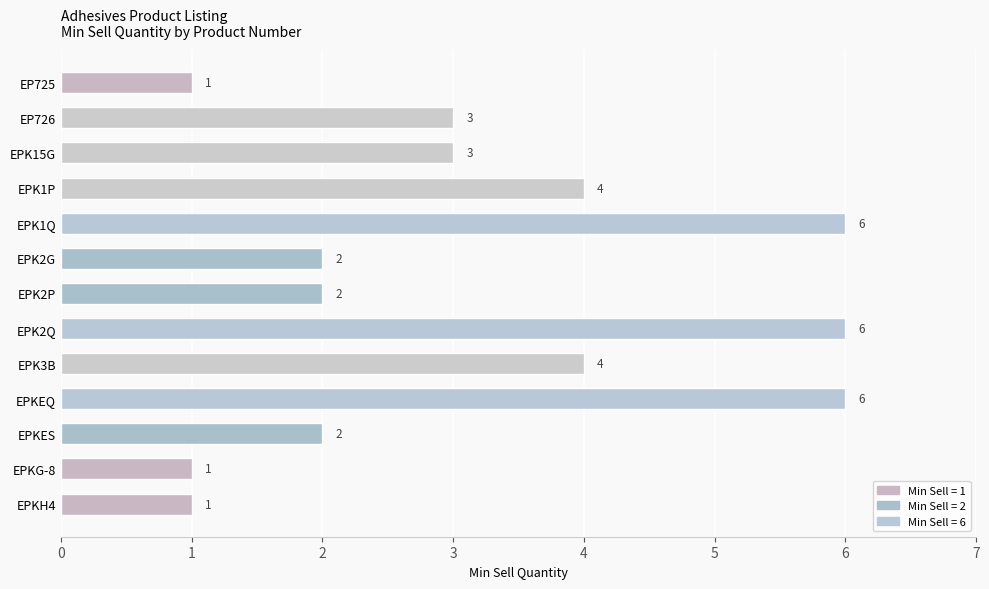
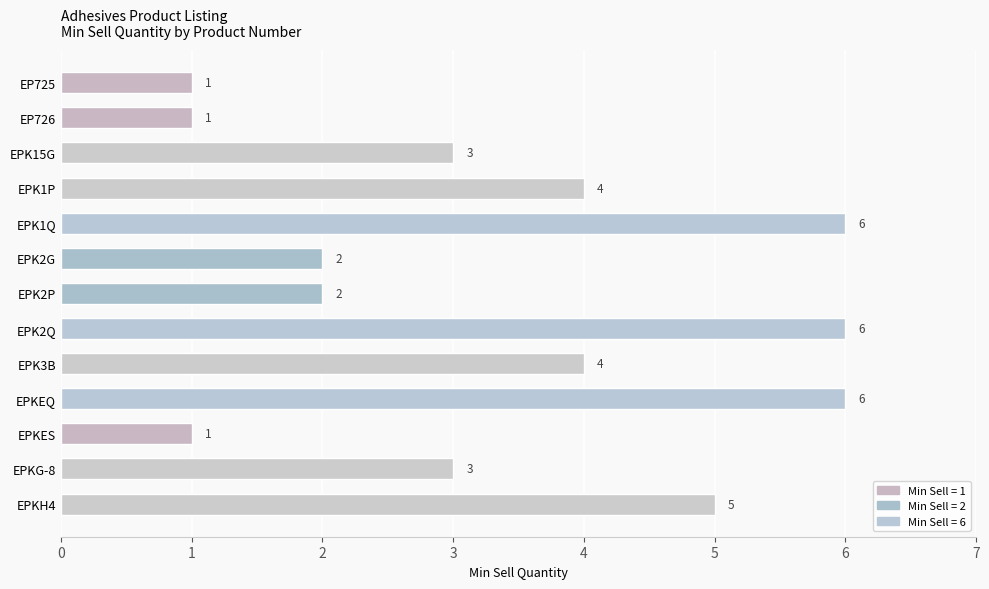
  {
    "EP725": 1,
-   "EP726": 3,
+   "EP726": 1,
    "EPK15G": 3,
    "EPK1P": 4,
    "EPK1Q": 6,
    "EPK2G": 2,
    "EPK2P": 2,
    "EPK2Q": 6,
    "EPK3B": 4,
    "EPKEQ": 6,
-   "EPKES": 2,
-   "EPKG-8": 1,
-   "EPKH4": 1
+   "EPKES": 1,
+   "EPKG-8": 3,
+   "EPKH4": 5
  }
